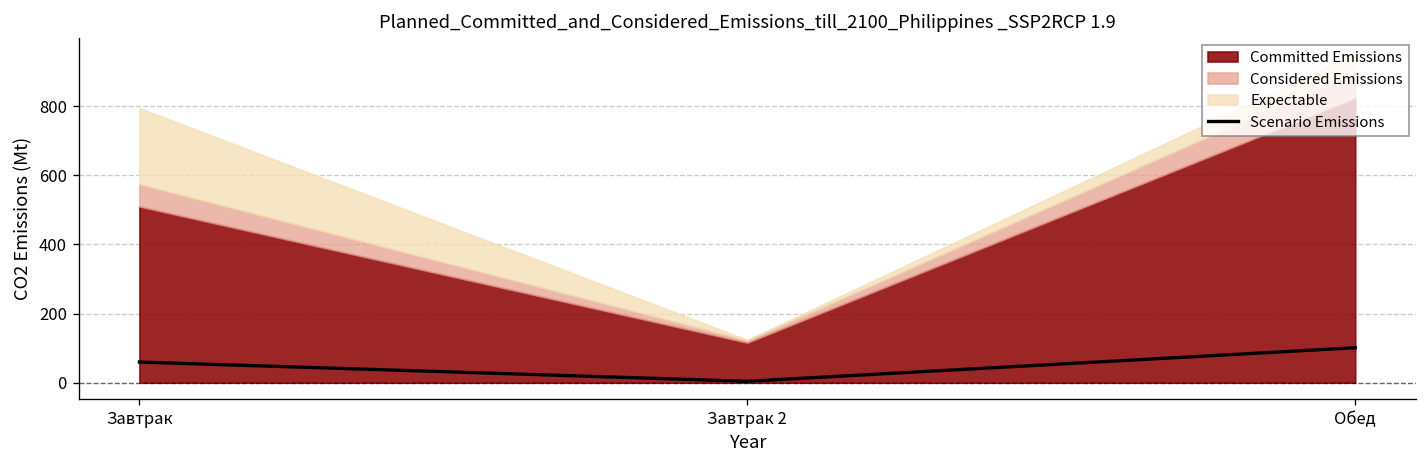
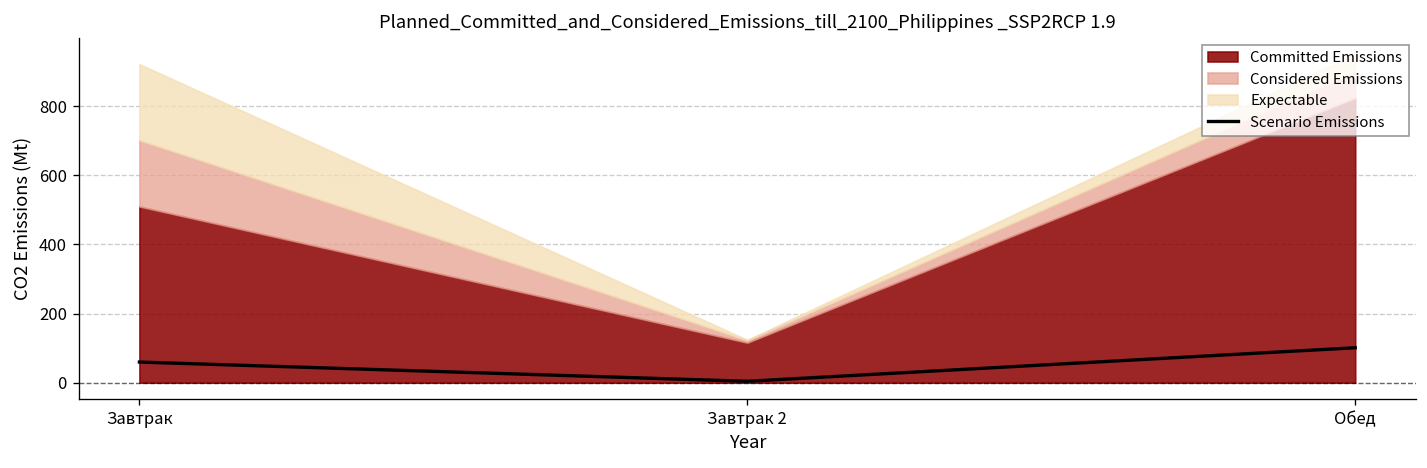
  {
    "Scenario Emissions": {
      "Завтрак": 60,
      "Завтрак 2": 0,
      "Обед": 100
    },
    "Committed Emissions": {
      "Завтрак": 510
    },
    "Considered Emissions": {
-     "Завтрак": 60
+     "Завтрак": 190
    },
    "Expectable": {
      "Завтрак": 220
    }
  }
